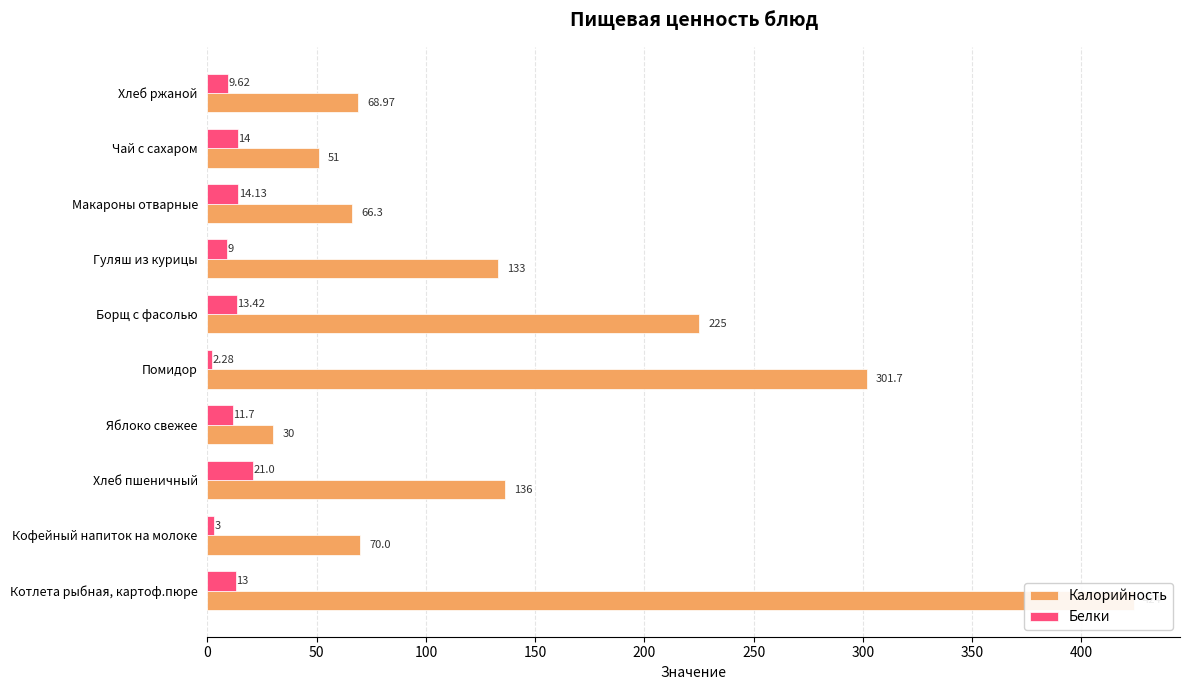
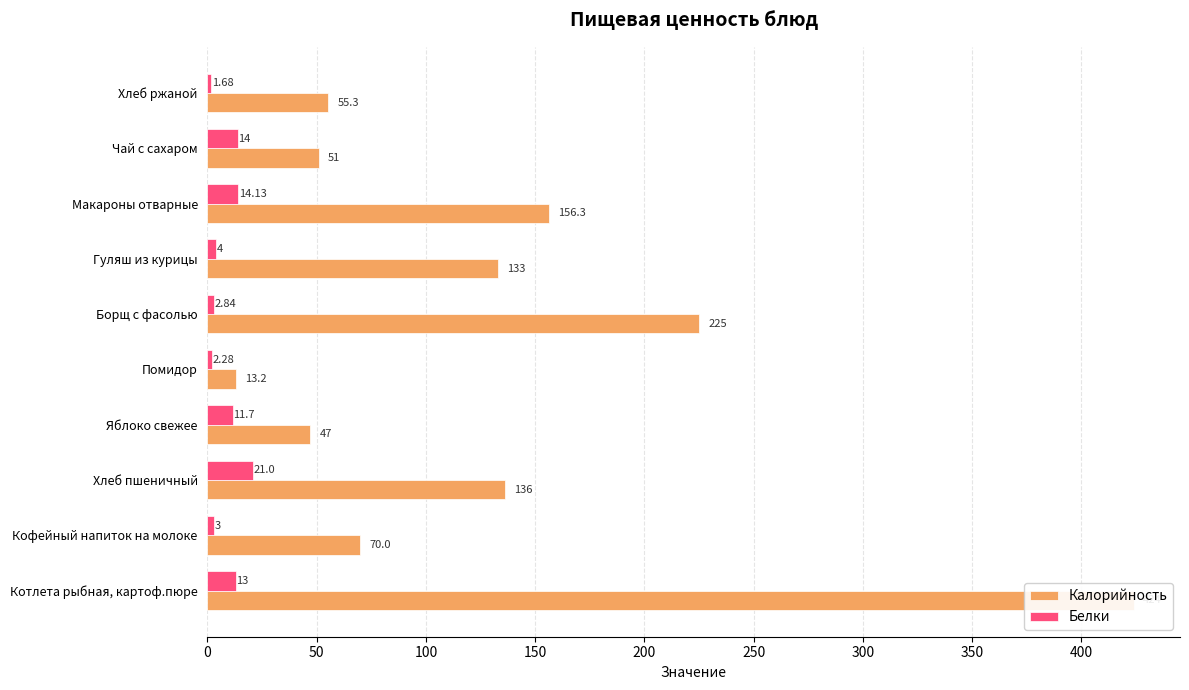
  {
    "Калорийность": {
-     "Хлеб ржаной": 68.97,
+     "Хлеб ржаной": 55.3,
      "Чай с сахаром": 51,
-     "Макароны отварные": 66.3,
+     "Макароны отварные": 156.3,
      "Гуляш из курицы": 133,
      "Борщ с фасолью": 225,
-     "Помидор": 301.7,
-     "Яблоко свежее": 30,
+     "Помидор": 13.2,
+     "Яблоко свежее": 47,
      "Хлеб пшеничный": 136,
      "Кофейный напиток на молоке": 70.0
    },
    "Белки": {
-     "Хлеб ржаной": 9.62,
+     "Хлеб ржаной": 1.68,
      "Чай с сахаром": 14,
      "Макароны отварные": 14.13,
-     "Гуляш из курицы": 9,
-     "Борщ с фасолью": 13.42,
+     "Гуляш из курицы": 4,
+     "Борщ с фасолью": 2.84,
      "Помидор": 2.28,
      "Яблоко свежее": 11.7,
      "Хлеб пшеничный": 21.0,
      "Кофейный напиток на молоке": 3,
      "Котлета рыбная, картоф.пюре": 13
    }
  }
